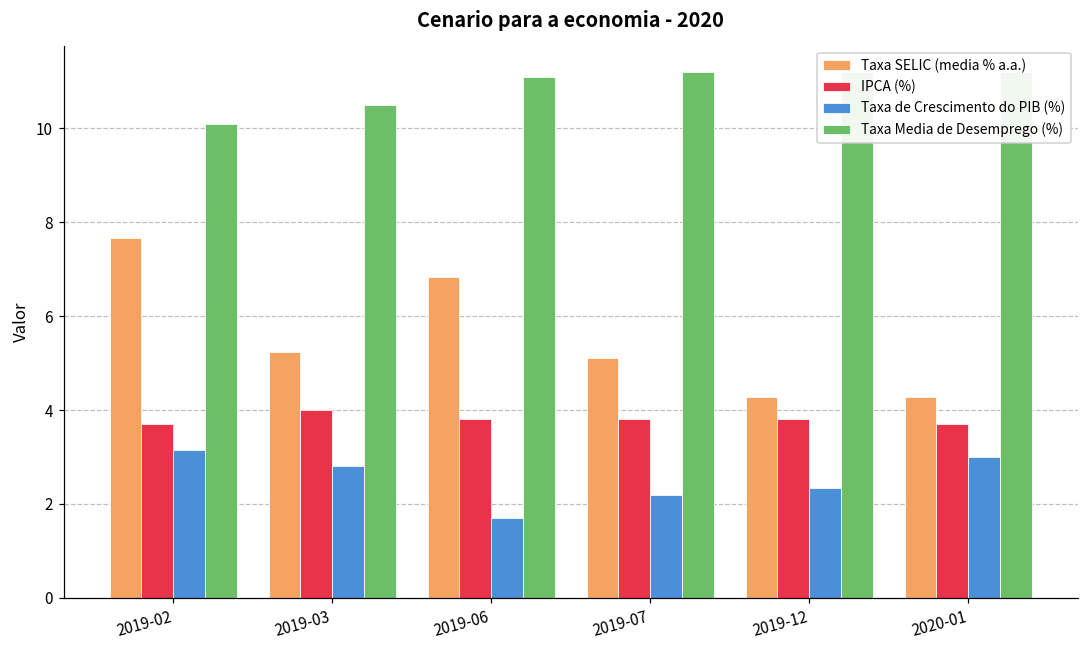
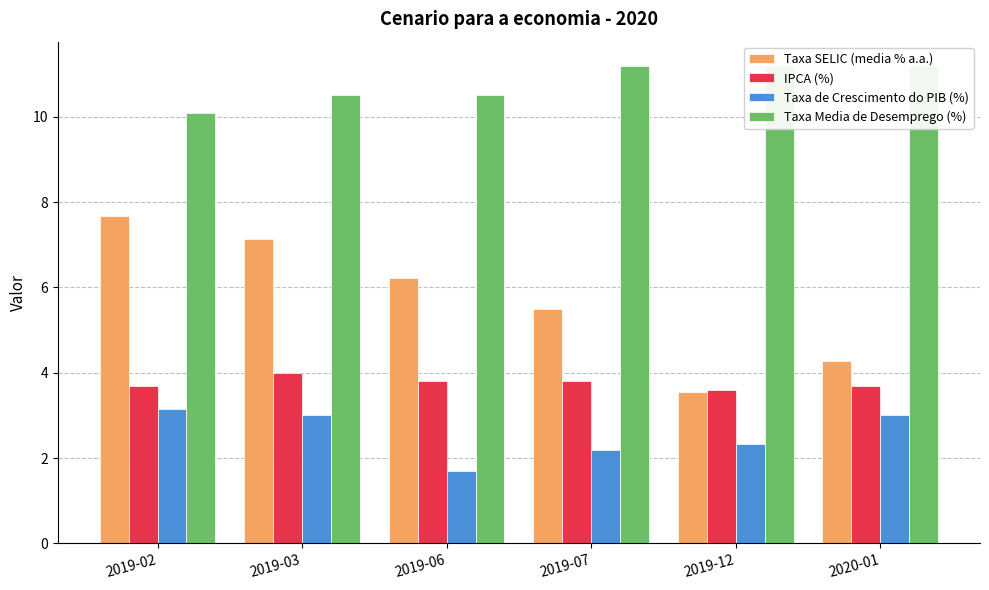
  {
    "Taxa SELIC (media % a.a.)": {
      "2019-02": 7.7,
-     "2019-03": 5.2,
-     "2019-06": 6.8,
-     "2019-07": 5.1,
-     "2019-12": 4.3,
+     "2019-03": 7.1,
+     "2019-06": 6.2,
+     "2019-07": 5.5,
+     "2019-12": 3.5,
      "2020-01": 4.3
    },
    "IPCA (%)": {
      "2019-02": 3.7,
      "2019-03": 4.0,
      "2019-06": 3.8,
      "2019-07": 3.8,
-     "2019-12": 3.8,
+     "2019-12": 3.6,
      "2020-01": 3.7
    },
    "Taxa de Crescimento do PIB (%)": {
      "2019-02": 3.2,
-     "2019-03": 2.8,
+     "2019-03": 3.0,
      "2019-06": 1.7,
      "2019-07": 2.2,
      "2019-12": 2.3,
      "2020-01": 3.0
    },
    "Taxa Media de Desemprego (%)": {
      "2019-02": 10.1,
      "2019-03": 10.5,
-     "2019-06": 11.1,
+     "2019-06": 10.5,
      "2019-07": 11.2
    }
  }
